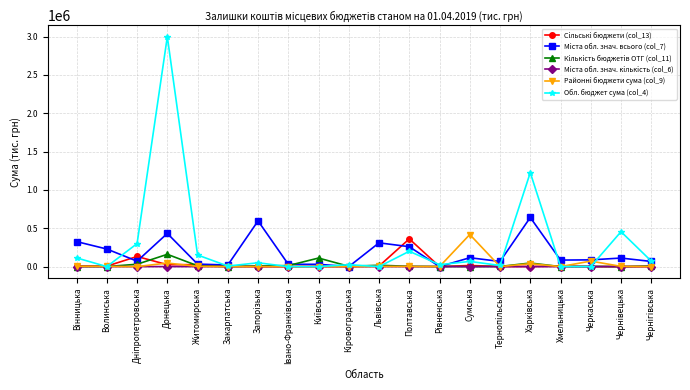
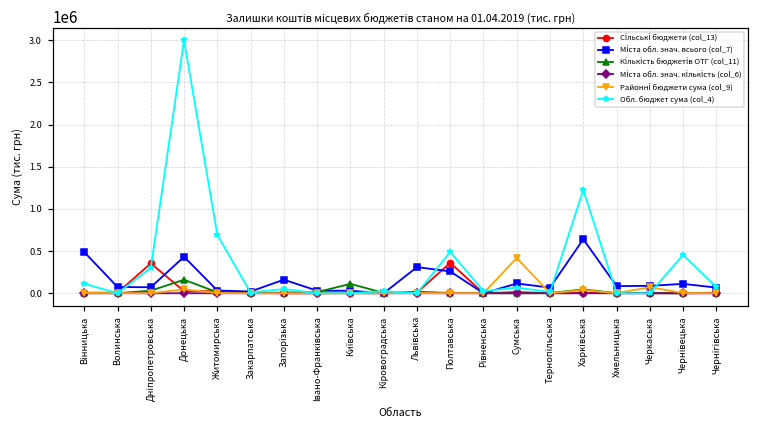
  {
    "Сільські бюджети (col_13)": {
-     "Дніпропетровська": 100000,
+     "Дніпропетровська": 400000,
      "Полтавська": 400000
    },
    "Міста обл. знач. всього (col_7)": {
-     "Вінницька": 300000,
-     "Волинська": 200000,
+     "Вінницька": 500000,
+     "Волинська": 100000,
      "Дніпропетровська": 100000,
      "Донецька": 400000,
-     "Запорiзька": 600000,
+     "Запорiзька": 200000,
      "Львiвська": 300000,
      "Полтавська": 300000,
      "Сумська": 100000,
      "Тернопільська": 100000,
      "Харківська": 600000,
      "Хмельницька": 100000,
      "Чернiвецька": 100000
    },
    "Кількість бюджетів ОТГ (col_11)": {
      "Донецька": 200000,
      "Київська": 100000
    },
    "Районні бюджети сума (col_9)": {
      "Сумська": 400000
    },
    "Обл. бюджет сума (col_4)": {
      "Вінницька": 100000,
      "Дніпропетровська": 300000,
      "Донецька": 3000000,
-     "Житомирська": 200000,
+     "Житомирська": 700000,
      "Запорiзька": 100000,
-     "Полтавська": 200000,
+     "Полтавська": 500000,
      "Сумська": 100000,
      "Харківська": 1200000,
      "Чернiвецька": 500000
    }
  }
